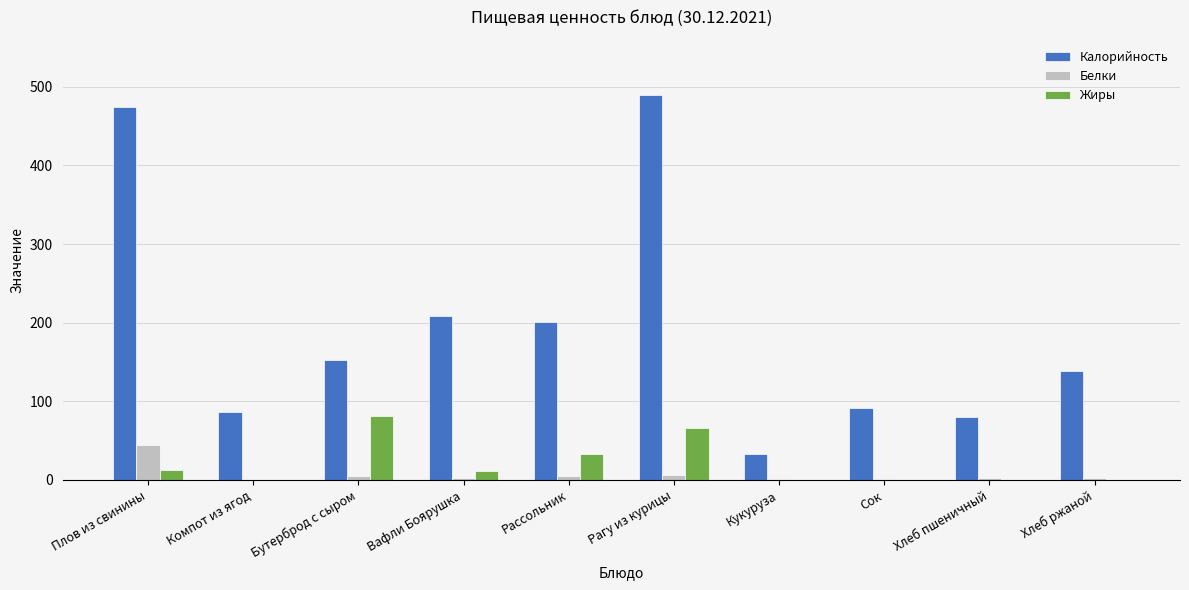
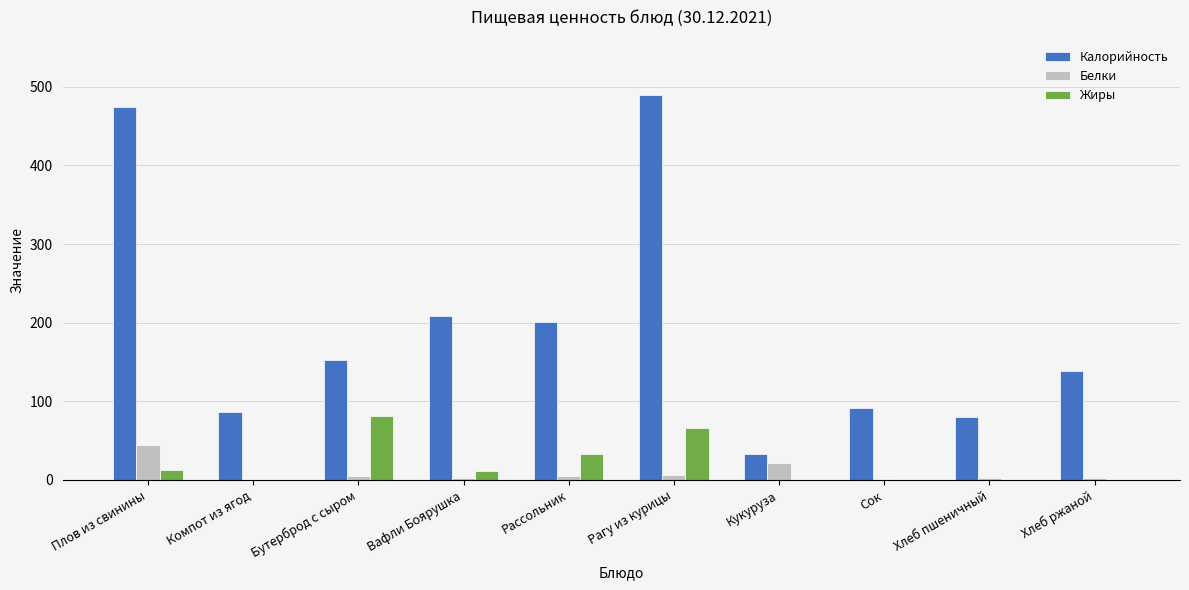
  {
    "Калорийность": {
      "Плов из свинины": 480,
      "Компот из ягод": 90,
      "Бутерброд с сыром": 150,
      "Вафли Боярушка": 210,
      "Рассольник": 200,
      "Рагу из курицы": 490,
      "Кукуруза": 30,
      "Сок": 90,
      "Хлеб пшеничный": 80,
      "Хлеб ржаной": 140
    },
    "Белки": {
      "Плов из свинины": 40,
      "Компот из ягод": 0,
      "Бутерброд с сыром": 10,
      "Рассольник": 10,
      "Рагу из курицы": 10,
-     "Кукуруза": 0
+     "Кукуруза": 20
    },
    "Жиры": {
      "Плов из свинины": 10,
      "Компот из ягод": 0,
      "Бутерброд с сыром": 80,
      "Вафли Боярушка": 10,
      "Рассольник": 30,
      "Рагу из курицы": 70,
      "Кукуруза": 0,
      "Сок": 0,
      "Хлеб пшеничный": 0,
      "Хлеб ржаной": 0
    }
  }
